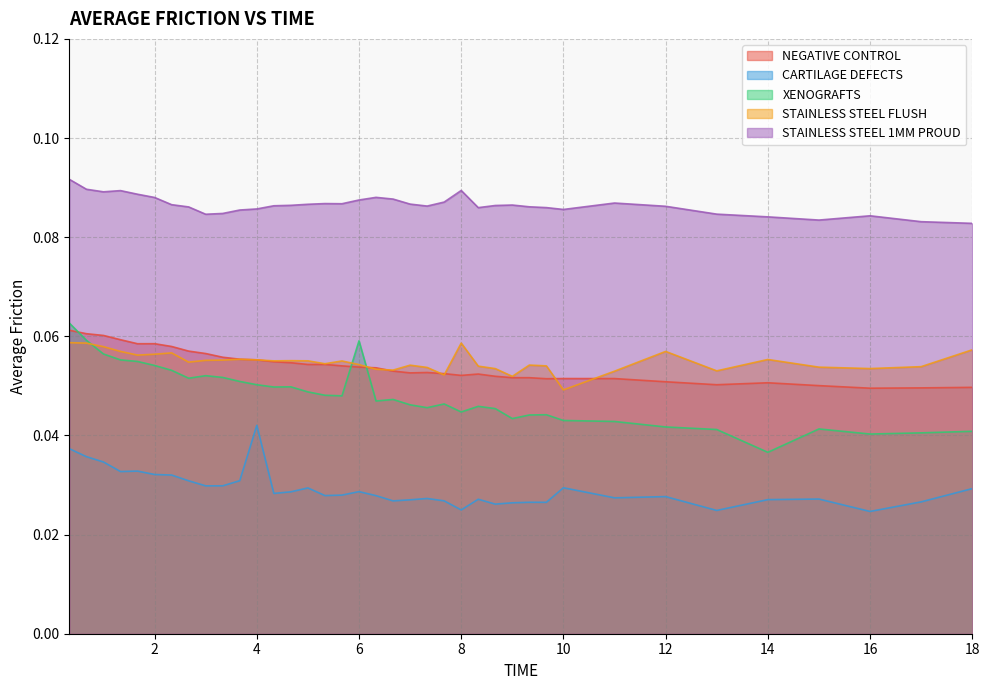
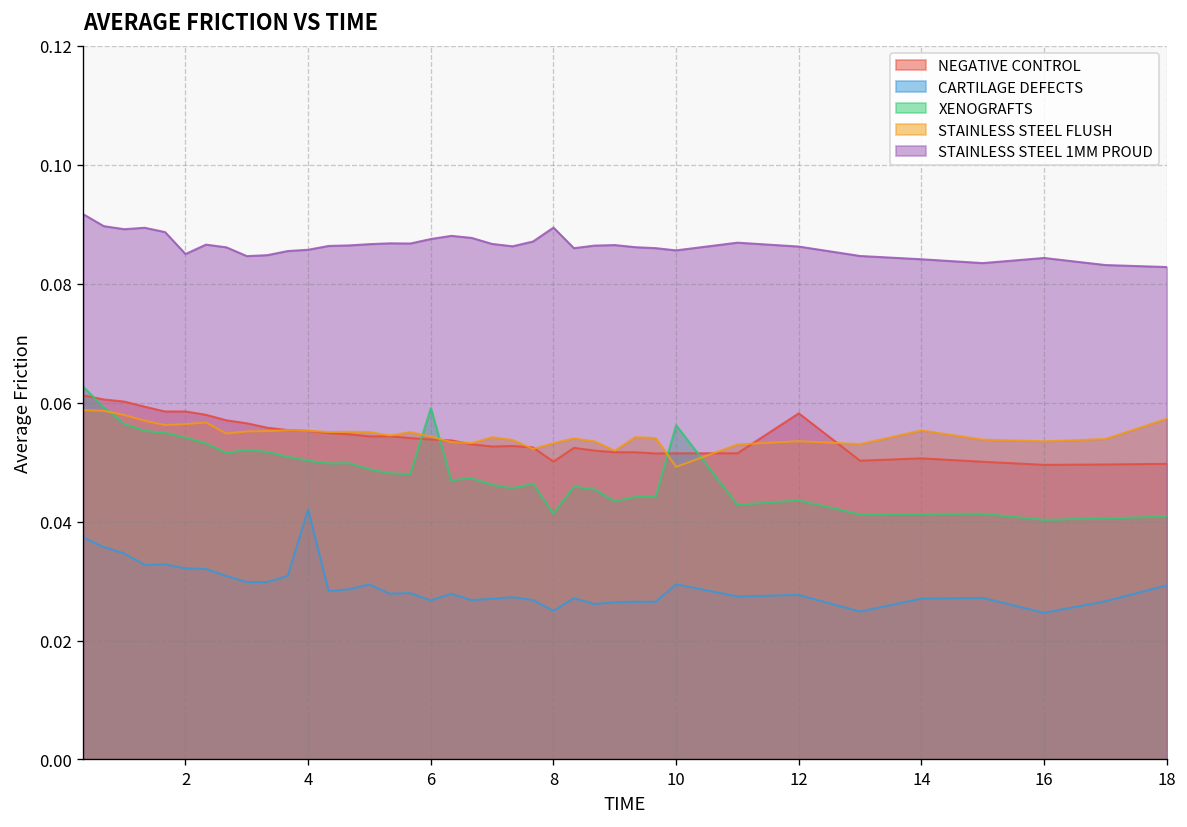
  {
    "NEGATIVE CONTROL": {
      "2": 0.059,
-     "8": 0.052,
+     "8": 0.050,
      "10": 0.051,
-     "12": 0.051,
+     "12": 0.058,
      "14": 0.051,
      "16": 0.050,
      "18": 0.050
    },
    "CARTILAGE DEFECTS": {
      "2": 0.032,
      "4": 0.042,
-     "6": 0.029,
+     "6": 0.027,
      "8": 0.025,
      "10": 0.029,
      "12": 0.028,
      "14": 0.027,
      "16": 0.025,
      "18": 0.029
    },
    "XENOGRAFTS": {
      "2": 0.054,
      "4": 0.050,
      "6": 0.059,
-     "8": 0.045,
-     "10": 0.043,
-     "12": 0.042,
-     "14": 0.037,
+     "8": 0.041,
+     "10": 0.056,
+     "12": 0.044,
+     "14": 0.041,
      "16": 0.040,
      "18": 0.041
    },
    "STAINLESS STEEL FLUSH": {
      "2": 0.056,
-     "8": 0.059,
+     "8": 0.053,
      "10": 0.049,
-     "12": 0.057,
+     "12": 0.054,
      "14": 0.055,
      "16": 0.053,
      "18": 0.057
    },
    "STAINLESS STEEL 1MM PROUD": {
-     "2": 0.088,
+     "2": 0.085,
      "4": 0.086,
      "6": 0.087,
      "8": 0.089,
      "10": 0.086,
      "12": 0.086,
      "14": 0.084,
      "16": 0.084,
      "18": 0.083
    }
  }
